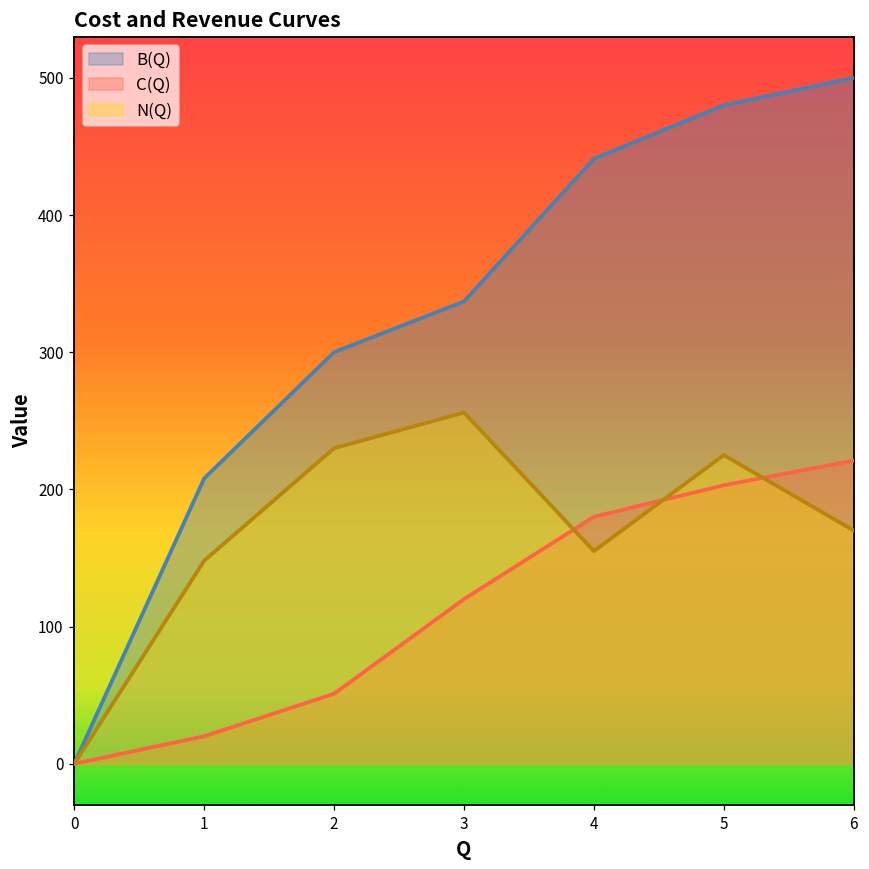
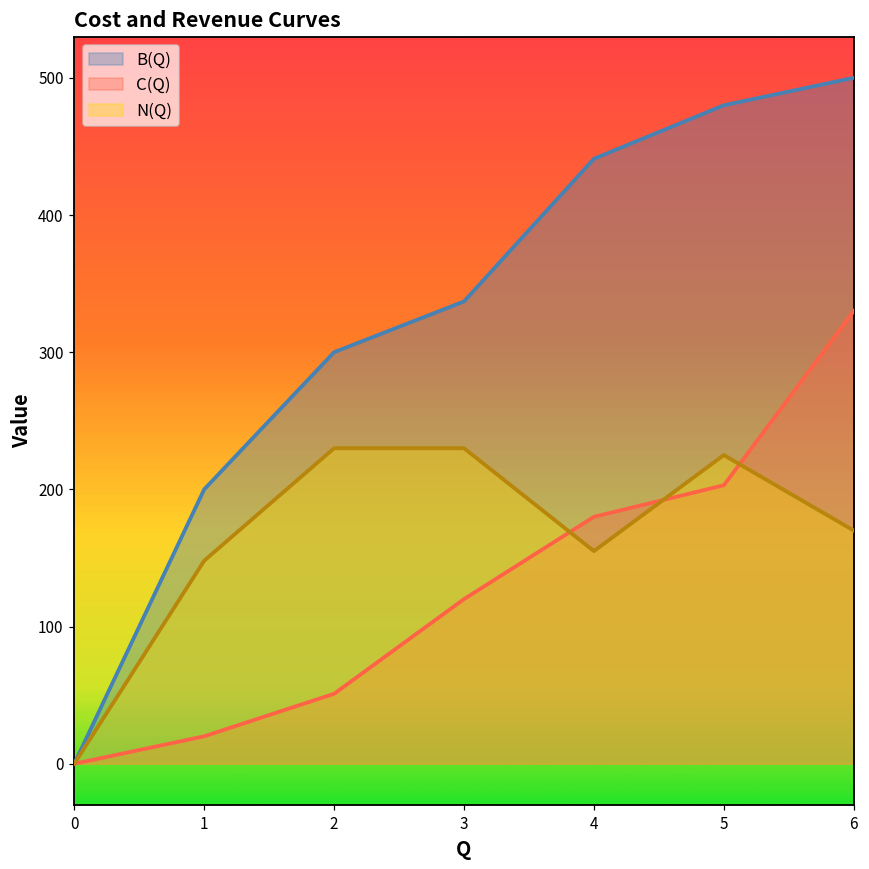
  {
    "B(Q)": {
-     "1": 208,
+     "1": 200,
      "2": 300,
      "3": 337,
      "4": 441,
      "5": 480,
      "6": 500
    },
    "C(Q)": {
      "1": 20,
      "2": 51,
      "3": 120,
      "4": 180,
      "5": 203,
-     "6": 221
+     "6": 330
    },
    "N(Q)": {
      "1": 148,
      "2": 230,
-     "3": 256,
+     "3": 230,
      "4": 155,
      "5": 225,
      "6": 170
    }
  }
